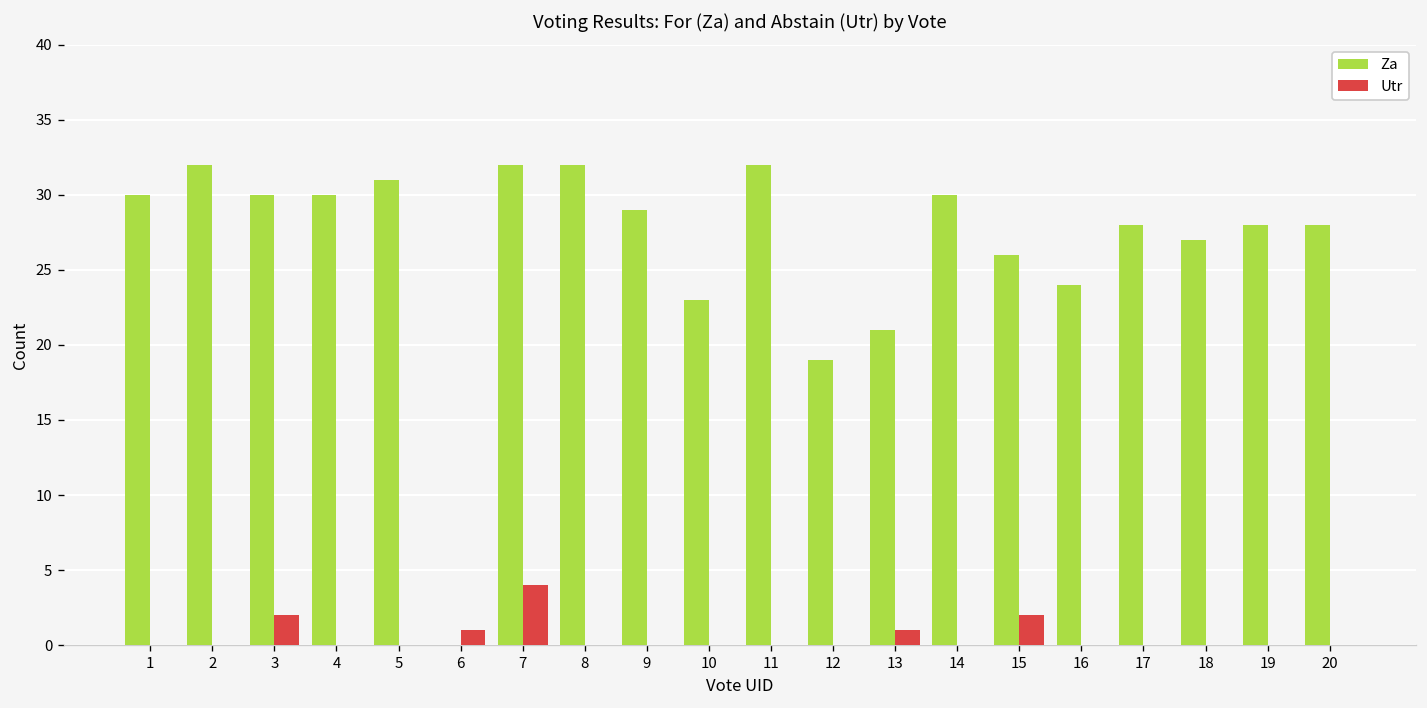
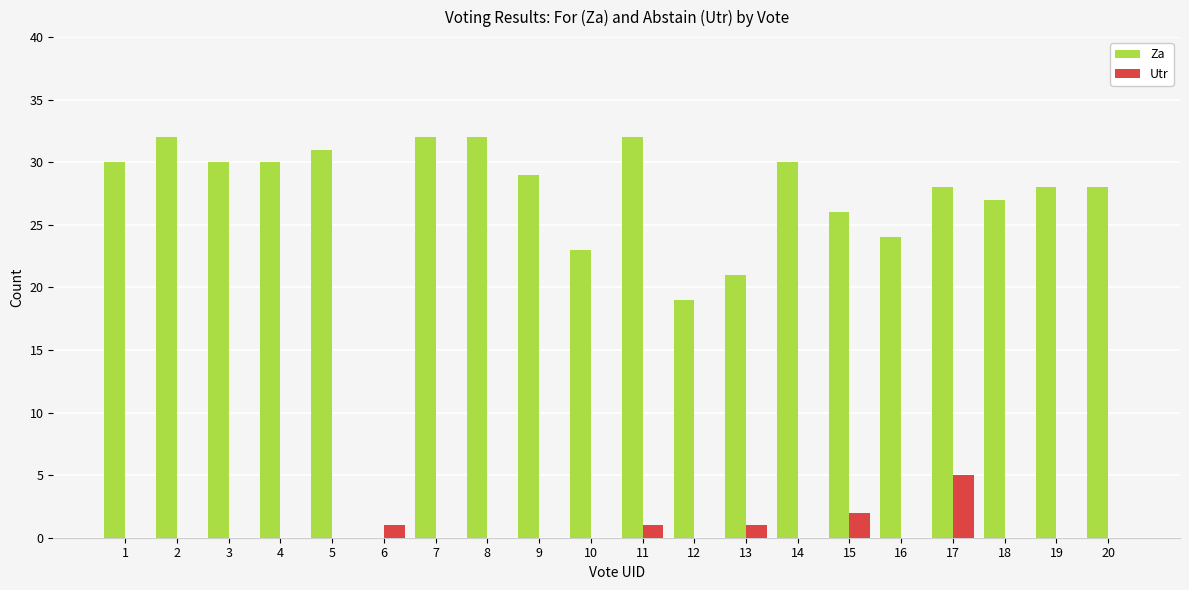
  {
    "Za": {
      "1": 30,
      "2": 32,
      "3": 30,
      "4": 30,
      "5": 31,
      "6": 0,
      "7": 32,
      "8": 32,
      "9": 29,
      "10": 23,
      "11": 32,
      "12": 19,
      "13": 21,
      "14": 30,
      "15": 26,
      "16": 24,
      "17": 28,
      "18": 27,
      "19": 28,
      "20": 28
    },
    "Utr": {
      "1": 0,
      "2": 0,
-     "3": 2,
+     "3": 0,
      "4": 0,
      "5": 0,
      "6": 1,
-     "7": 4,
+     "7": 0,
      "8": 0,
      "9": 0,
      "10": 0,
-     "11": 0,
+     "11": 1,
      "12": 0,
      "13": 1,
      "14": 0,
      "15": 2,
      "16": 0,
-     "17": 0,
+     "17": 5,
      "18": 0,
      "19": 0,
      "20": 0
    }
  }
